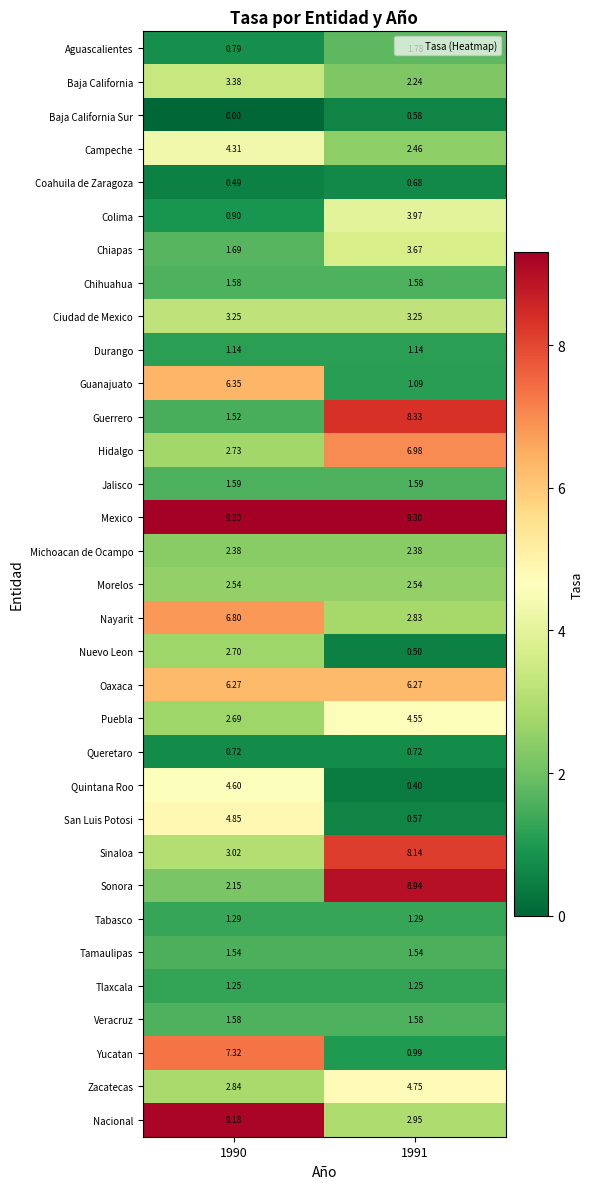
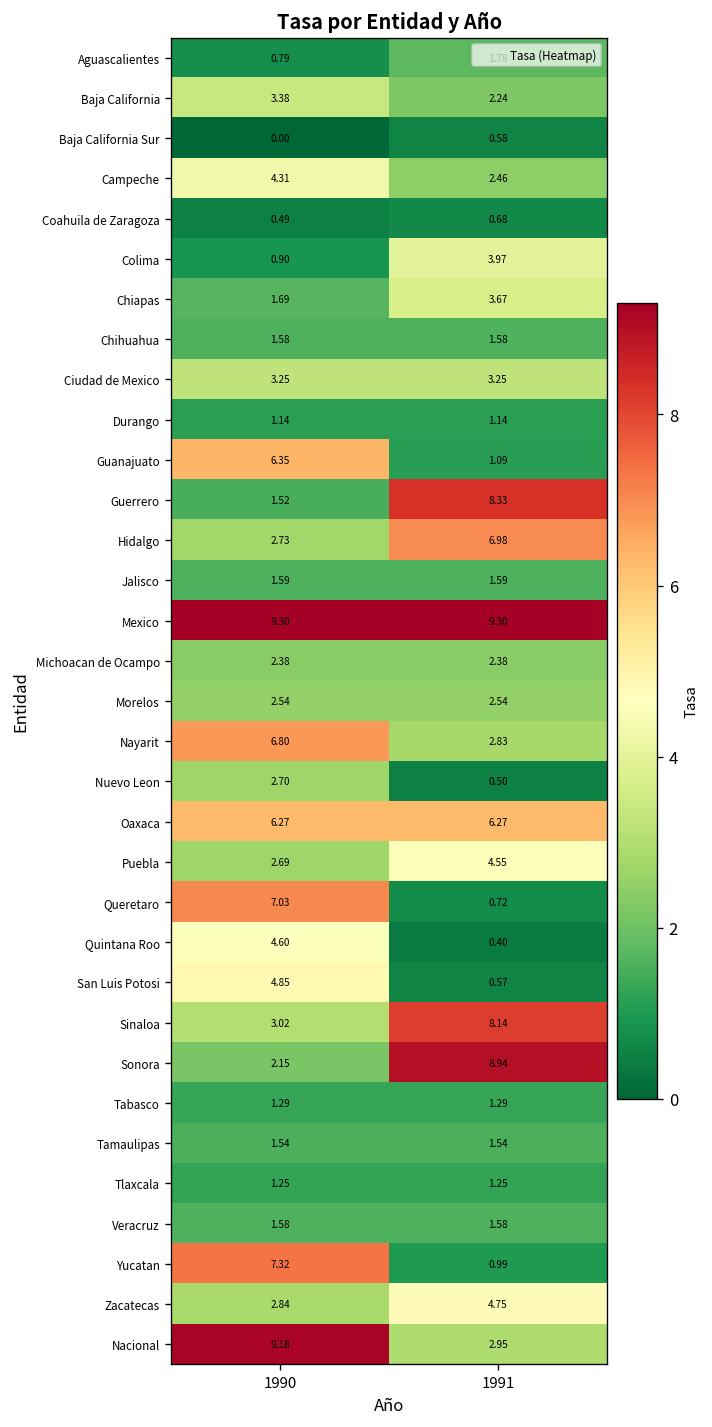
  {
    "Aguascalientes": {
      "1990": 0.79
    },
    "Baja California": {
      "1990": 3.38,
      "1991": 2.24
    },
    "Baja California Sur": {
      "1990": 0.00,
      "1991": 0.58
    },
    "Campeche": {
      "1990": 4.31,
      "1991": 2.46
    },
    "Coahuila de Zaragoza": {
      "1990": 0.49,
      "1991": 0.68
    },
    "Colima": {
      "1990": 0.90,
      "1991": 3.97
    },
    "Chiapas": {
      "1990": 1.69,
      "1991": 3.67
    },
    "Chihuahua": {
      "1990": 1.58,
      "1991": 1.58
    },
    "Ciudad de Mexico": {
      "1990": 3.25,
      "1991": 3.25
    },
    "Durango": {
      "1990": 1.14,
      "1991": 1.14
    },
    "Guanajuato": {
      "1990": 6.35,
      "1991": 1.09
    },
    "Guerrero": {
      "1990": 1.52,
      "1991": 8.33
    },
    "Hidalgo": {
      "1990": 2.73,
      "1991": 6.98
    },
    "Jalisco": {
      "1990": 1.59,
      "1991": 1.59
    },
    "Mexico": {
      "1990": 9.30,
      "1991": 9.30
    },
    "Michoacan de Ocampo": {
      "1990": 2.38,
      "1991": 2.38
    },
    "Morelos": {
      "1990": 2.54,
      "1991": 2.54
    },
    "Nayarit": {
      "1990": 6.80,
      "1991": 2.83
    },
    "Nuevo Leon": {
      "1990": 2.70,
      "1991": 0.50
    },
    "Oaxaca": {
      "1990": 6.27,
      "1991": 6.27
    },
    "Puebla": {
      "1990": 2.69,
      "1991": 4.55
    },
    "Queretaro": {
-     "1990": 0.72,
+     "1990": 7.03,
      "1991": 0.72
    },
    "Quintana Roo": {
      "1990": 4.60,
      "1991": 0.40
    },
    "San Luis Potosi": {
      "1990": 4.85,
      "1991": 0.57
    },
    "Sinaloa": {
      "1990": 3.02,
      "1991": 8.14
    },
    "Sonora": {
      "1990": 2.15,
      "1991": 8.94
    },
    "Tabasco": {
      "1990": 1.29,
      "1991": 1.29
    },
    "Tamaulipas": {
      "1990": 1.54,
      "1991": 1.54
    },
    "Tlaxcala": {
      "1990": 1.25,
      "1991": 1.25
    },
    "Veracruz": {
      "1990": 1.58,
      "1991": 1.58
    },
    "Yucatan": {
      "1990": 7.32,
      "1991": 0.99
    },
    "Zacatecas": {
      "1990": 2.84,
      "1991": 4.75
    },
    "Nacional": {
      "1990": 9.18,
      "1991": 2.95
    }
  }
